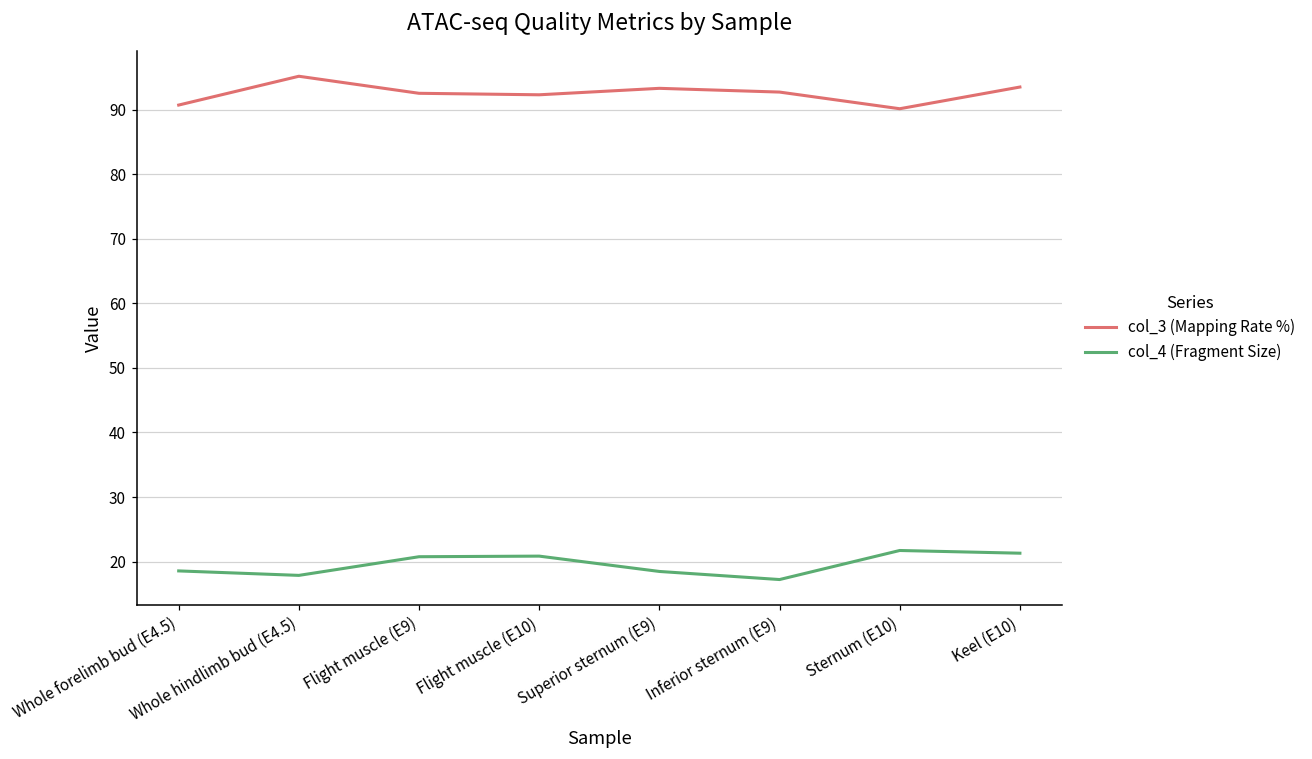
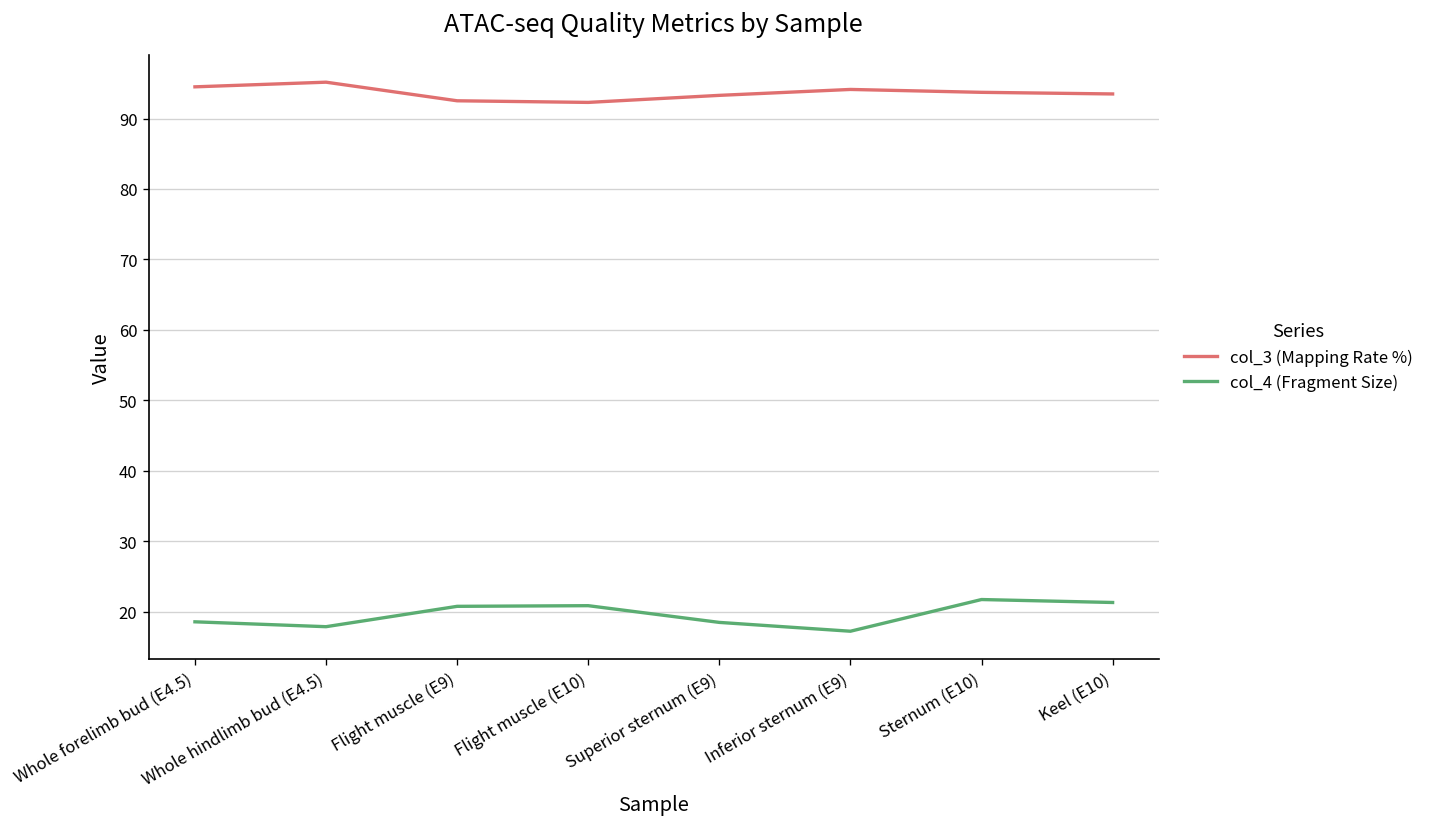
  {
    "col_3 (Mapping Rate %)": {
-     "Whole forelimb bud (E4.5)": 91,
+     "Whole forelimb bud (E4.5)": 95,
      "Whole hindlimb bud (E4.5)": 95,
      "Flight muscle (E9)": 93,
      "Flight muscle (E10)": 92,
      "Superior sternum (E9)": 93,
-     "Inferior sternum (E9)": 93,
-     "Sternum (E10)": 90,
+     "Inferior sternum (E9)": 94,
+     "Sternum (E10)": 94,
      "Keel (E10)": 93
    },
    "col_4 (Fragment Size)": {
      "Whole forelimb bud (E4.5)": 19,
      "Whole hindlimb bud (E4.5)": 18,
      "Flight muscle (E9)": 21,
      "Flight muscle (E10)": 21,
      "Superior sternum (E9)": 18,
      "Inferior sternum (E9)": 17,
      "Sternum (E10)": 22,
      "Keel (E10)": 21
    }
  }
